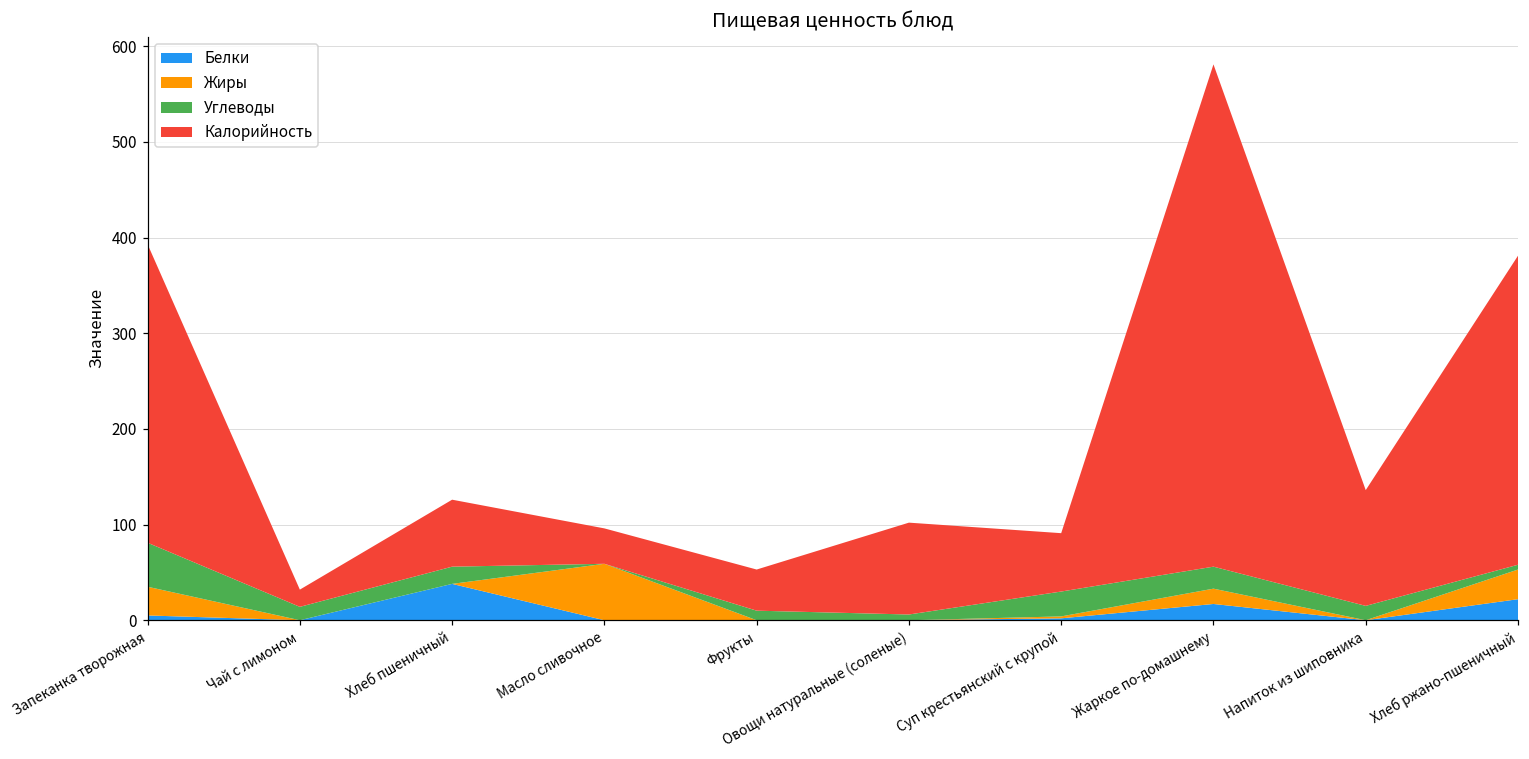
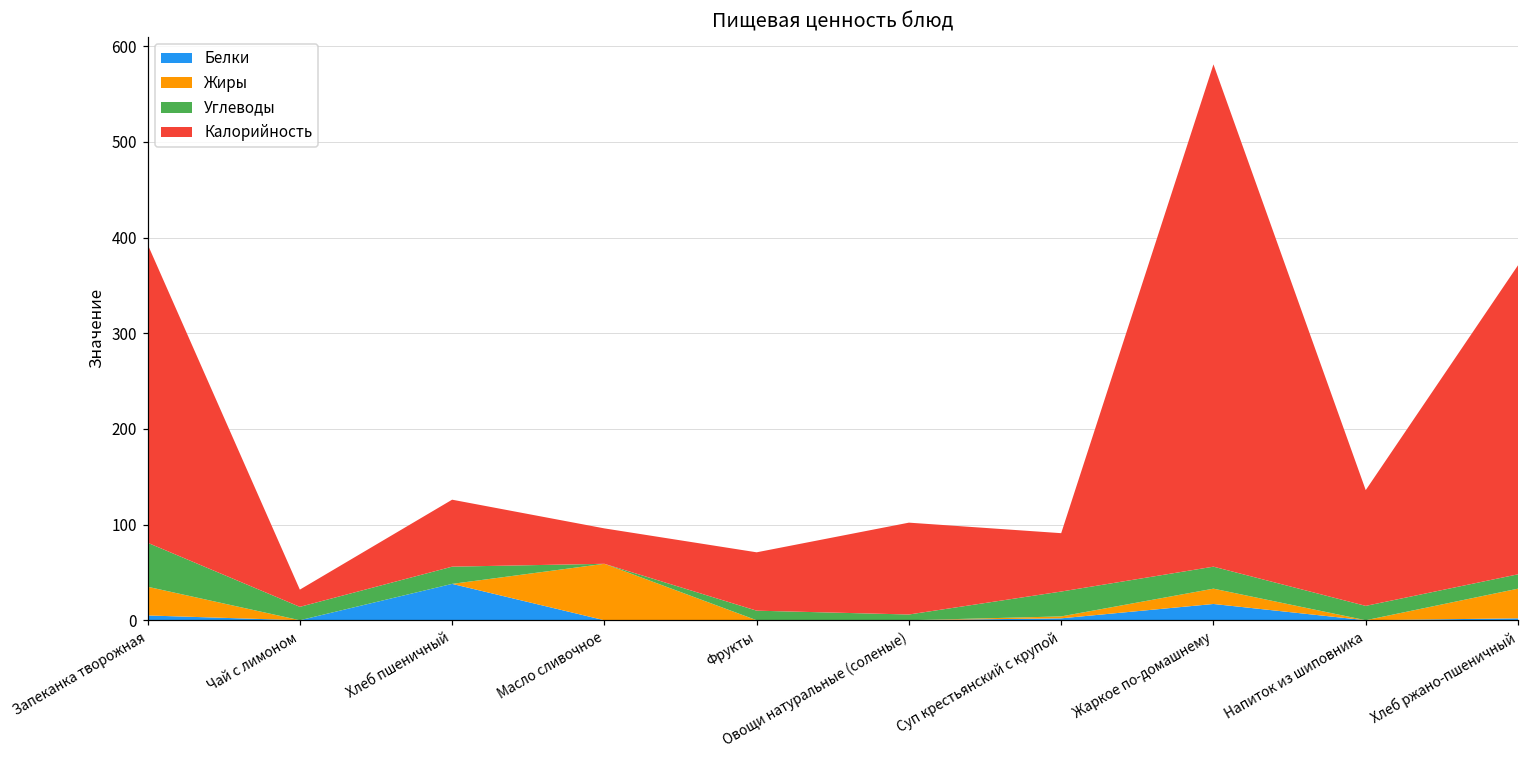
  {
    "Белки": {
-     "Хлеб ржано-пшеничный": 20
+     "Хлеб ржано-пшеничный": 0
    },
    "Углеводы": {
-     "Хлеб ржано-пшеничный": 10
+     "Хлеб ржано-пшеничный": 20
    },
    "Калорийность": {
      "Запеканка творожная": 310,
      "Чай с лимоном": 20,
      "Хлеб пшеничный": 70,
      "Масло сливочное": 40,
-     "Фрукты": 40,
+     "Фрукты": 60,
      "Овощи натуральные (соленые)": 100,
      "Суп крестьянский с крупой": 60,
      "Жаркое по-домашнему": 530,
      "Напиток из шиповника": 120,
      "Хлеб ржано-пшеничный": 320
    }
  }
